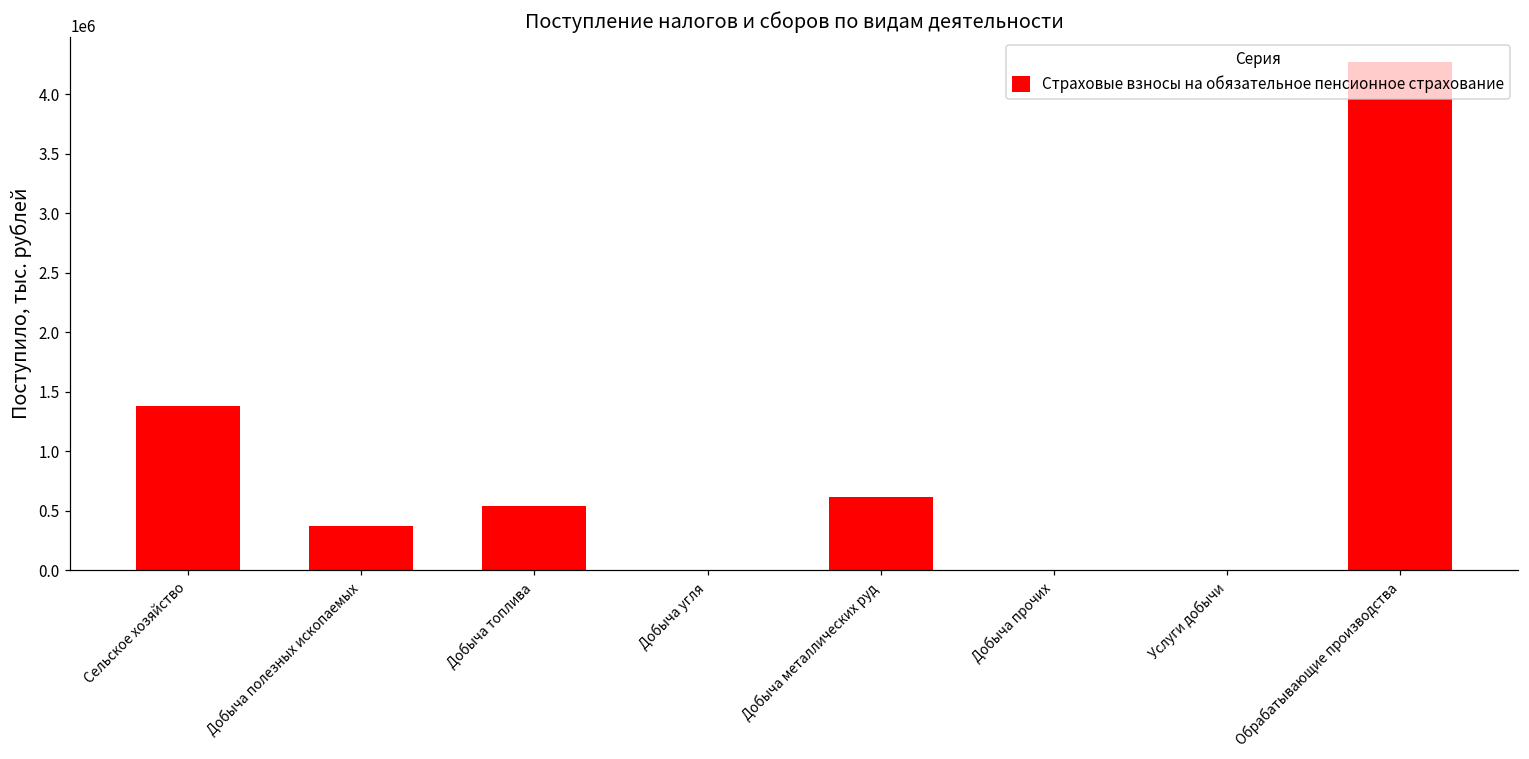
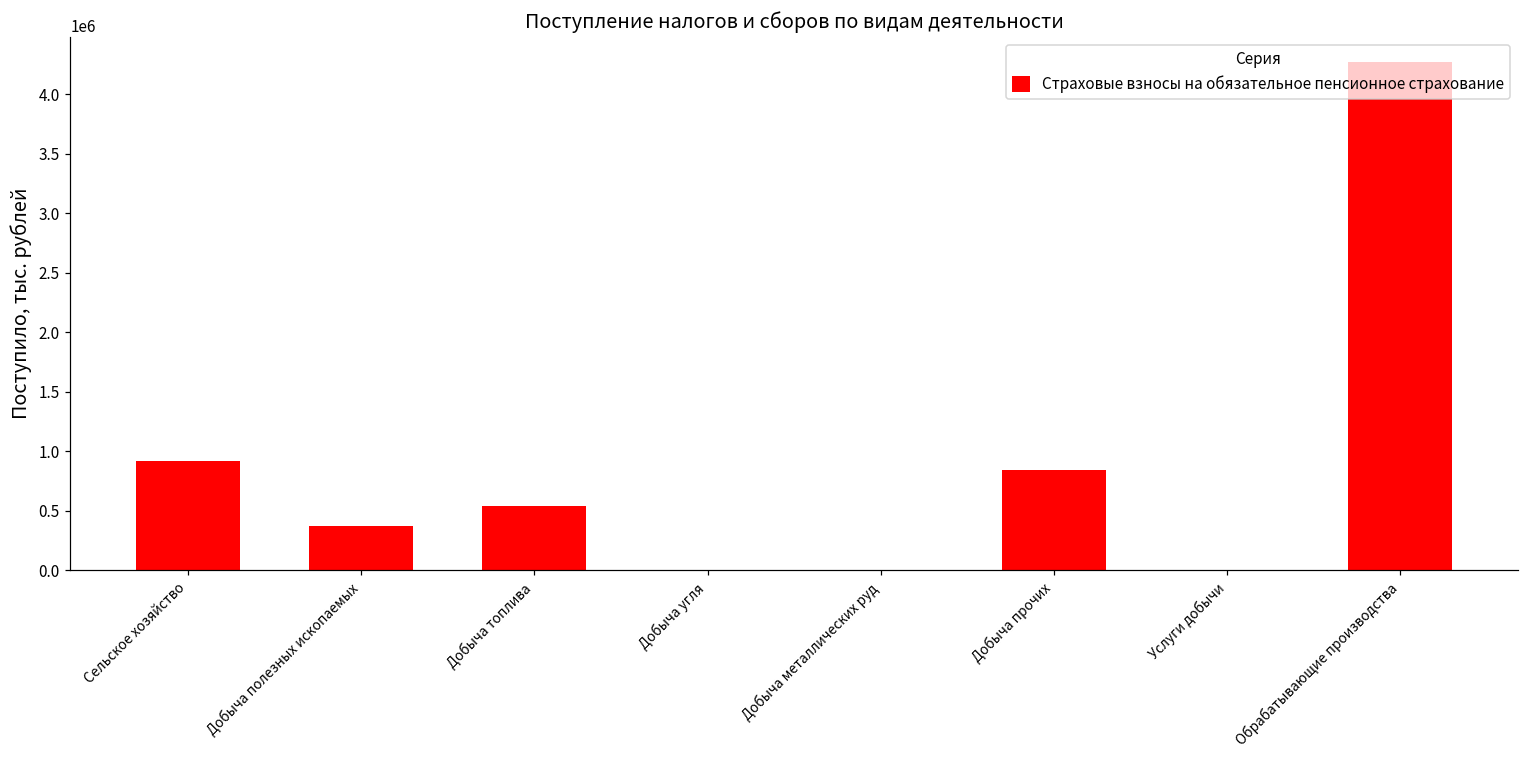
  {
-   "Сельское хозяйство": 1380000,
+   "Сельское хозяйство": 920000,
    "Добыча полезных ископаемых": 380000,
    "Добыча топлива": 540000,
    "Добыча угля": 0,
-   "Добыча металлических руд": 610000,
-   "Добыча прочих": 0
+   "Добыча металлических руд": 0,
+   "Добыча прочих": 840000
  }
